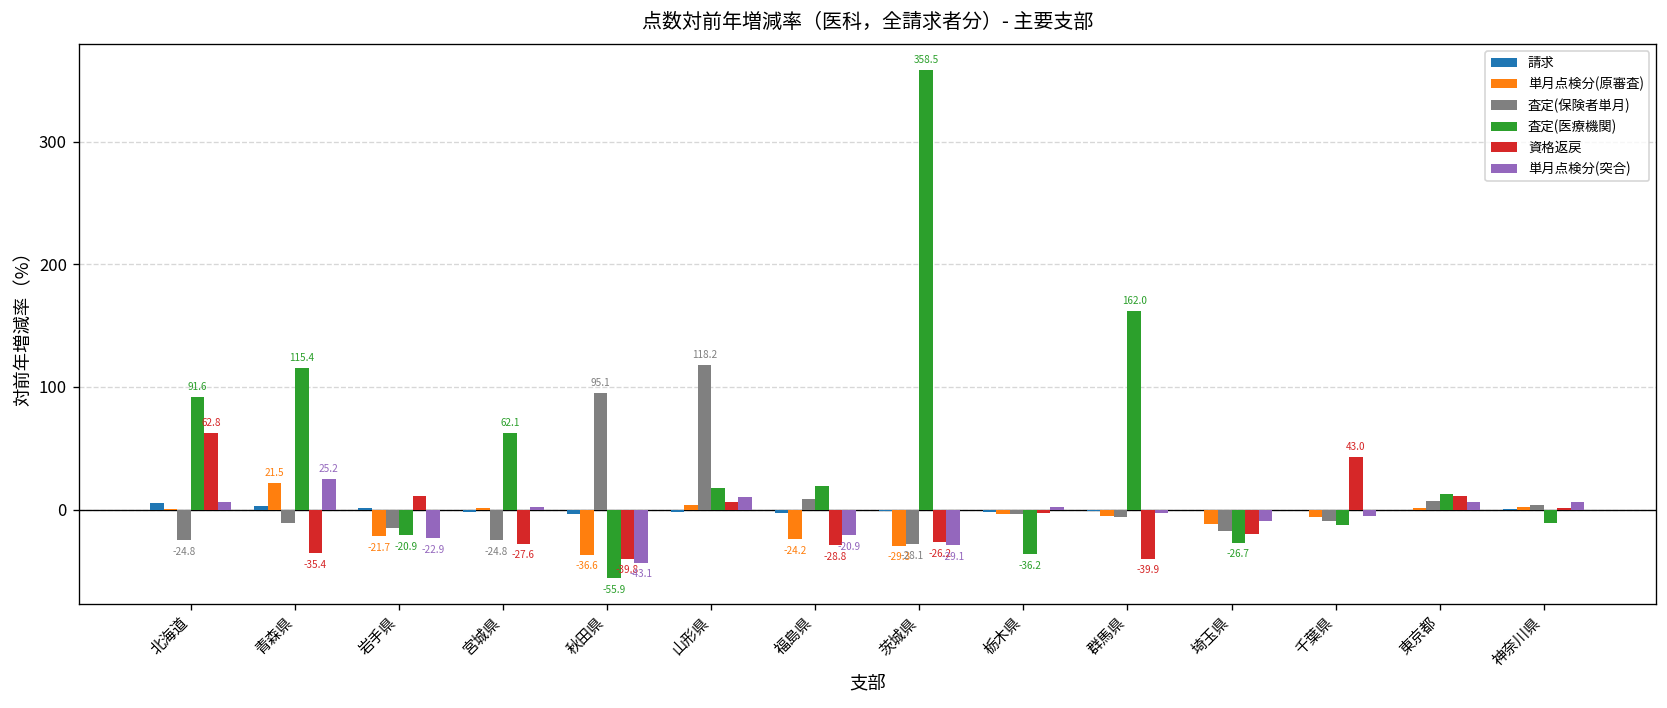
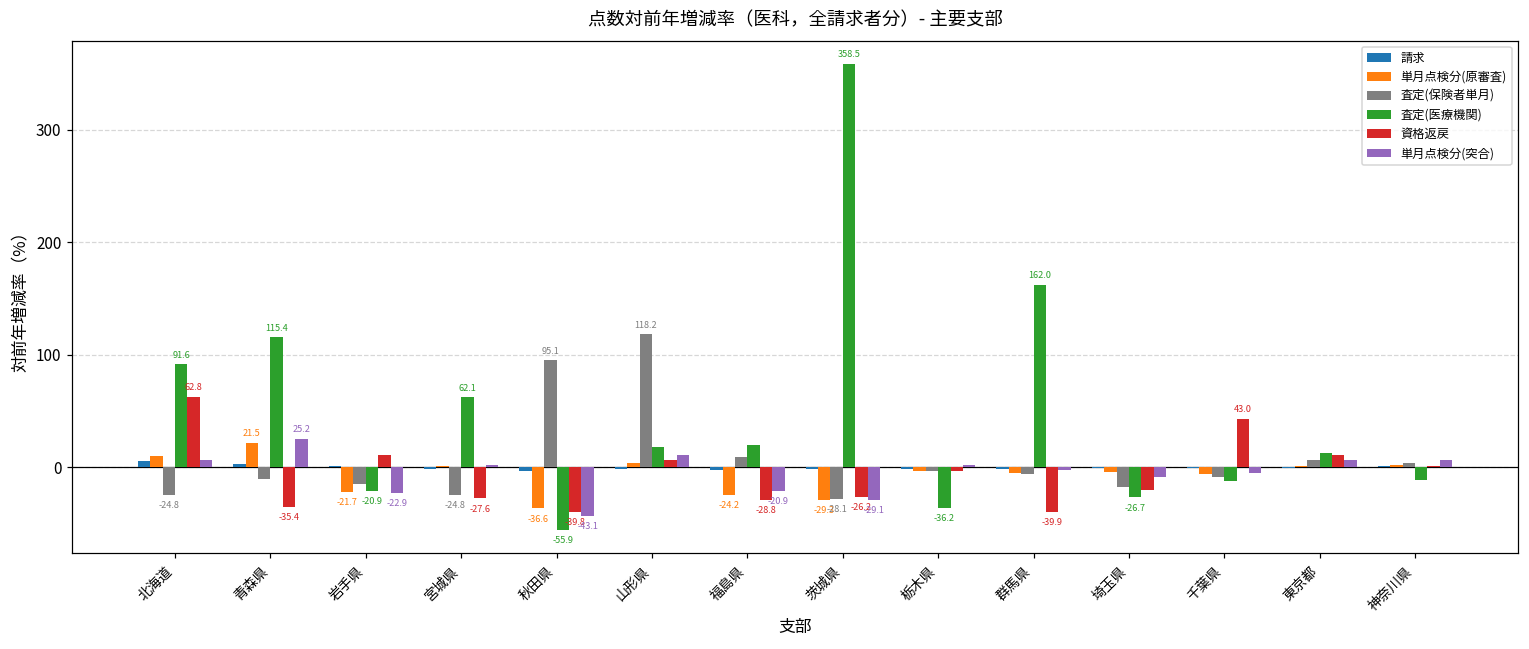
  {
    "請求": {
      "北海道": 5,
      "青森県": 3,
      "秋田県": -4,
      "福島県": -3
    },
    "単月点検分(原審査)": {
-     "北海道": 1,
+     "北海道": 10,
      "山形県": 4,
      "栃木県": -4,
      "群馬県": -5,
-     "埼玉県": -12,
+     "埼玉県": -4,
      "千葉県": -6
    },
    "査定(保険者単月)": {
      "北海道": -24.8,
      "宮城県": -24.8,
      "秋田県": 95.1,
      "山形県": 118.2
    },
    "査定(医療機関)": {
      "北海道": 91.6,
      "青森県": 115.4,
      "岩手県": -20.9,
      "宮城県": 62.1,
      "秋田県": -55.9,
      "茨城県": 358.5,
      "栃木県": -36.2,
      "群馬県": 162.0,
      "埼玉県": -26.7
    },
    "資格返戻": {
      "北海道": 62.8,
      "青森県": -35.4,
      "宮城県": -27.6,
      "福島県": -28.8,
      "群馬県": -39.9,
      "千葉県": 43.0
    },
    "単月点検分(突合)": {
      "青森県": 25.2,
      "岩手県": -22.9,
      "福島県": -20.9
    }
  }
